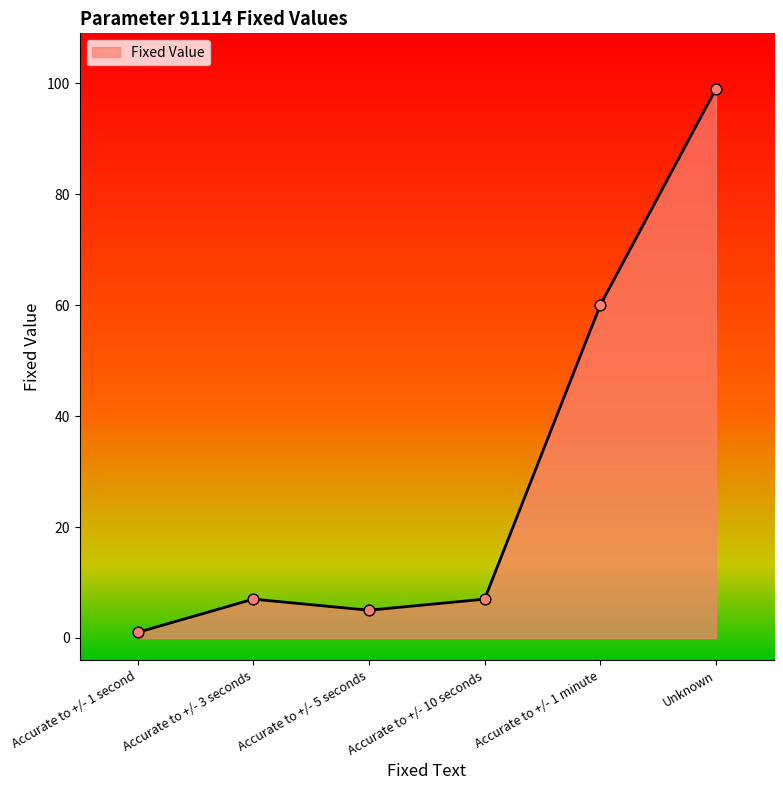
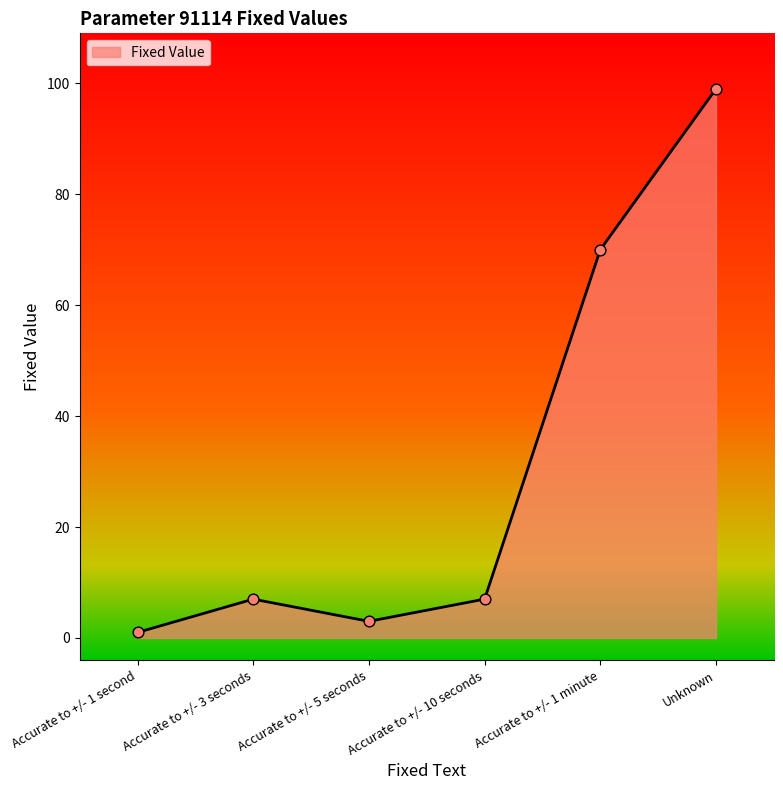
  {
    "Accurate to +/- 1 second": 1,
    "Accurate to +/- 3 seconds": 7,
-   "Accurate to +/- 5 seconds": 5,
+   "Accurate to +/- 5 seconds": 3,
    "Accurate to +/- 10 seconds": 7,
-   "Accurate to +/- 1 minute": 60,
+   "Accurate to +/- 1 minute": 70,
    "Unknown": 99
  }
